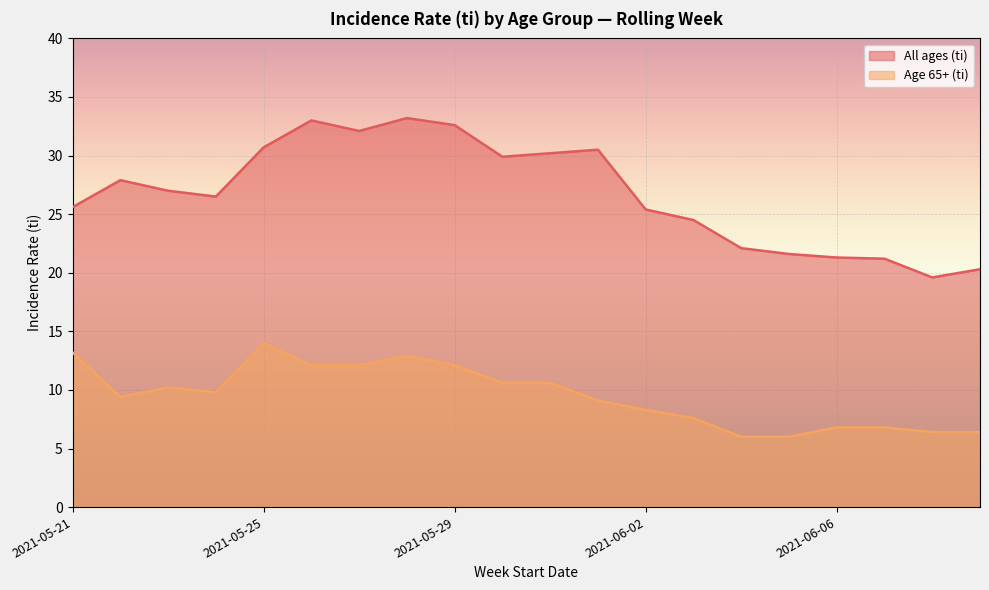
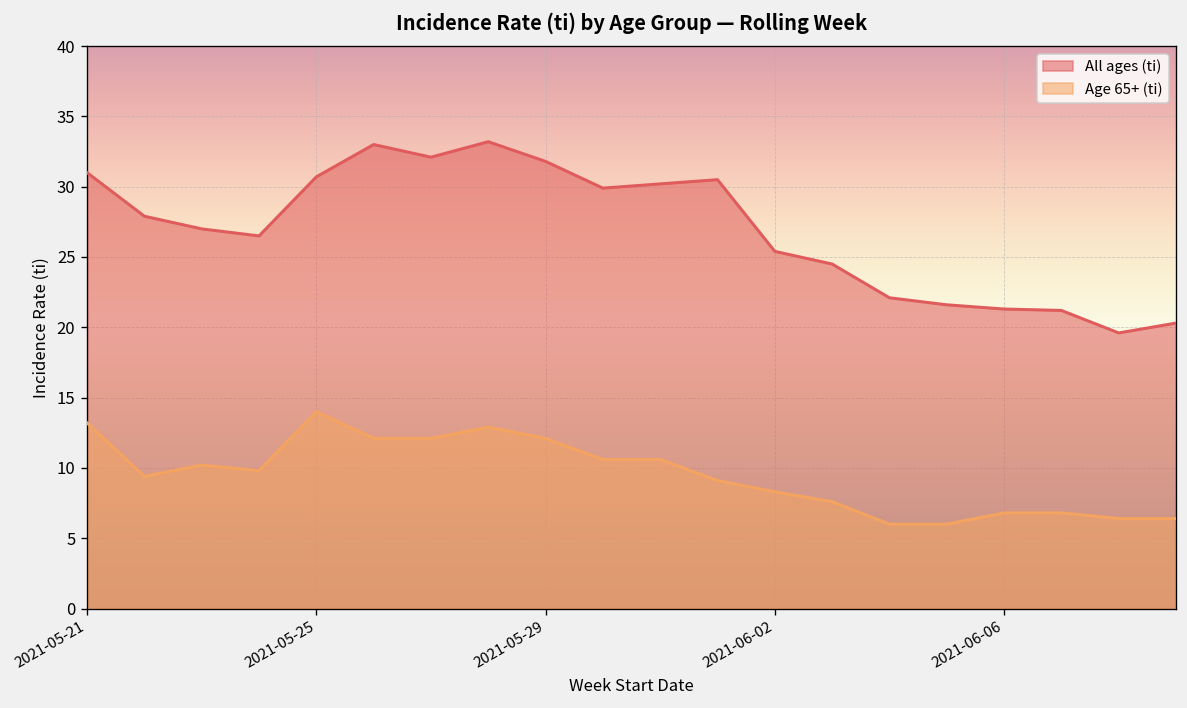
  {
    "All ages (ti)": {
-     "2021-05-21": 25.6,
+     "2021-05-21": 31.0,
      "2021-05-25": 30.7,
-     "2021-05-29": 32.6,
+     "2021-05-29": 31.8,
      "2021-06-02": 25.4,
      "2021-06-06": 21.3
    },
    "Age 65+ (ti)": {
      "2021-05-21": 13.2,
      "2021-05-25": 14.0,
      "2021-05-29": 12.1,
      "2021-06-02": 8.3,
      "2021-06-06": 6.8
    }
  }
